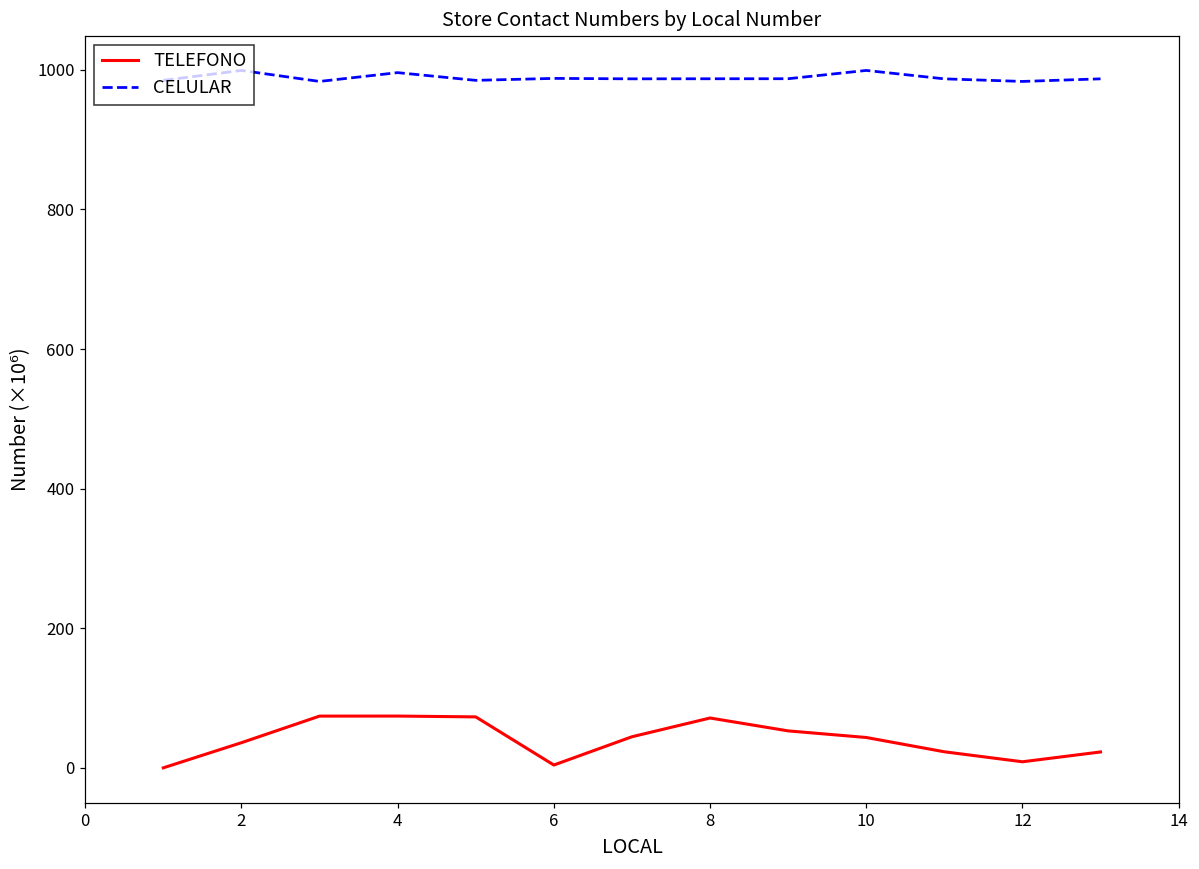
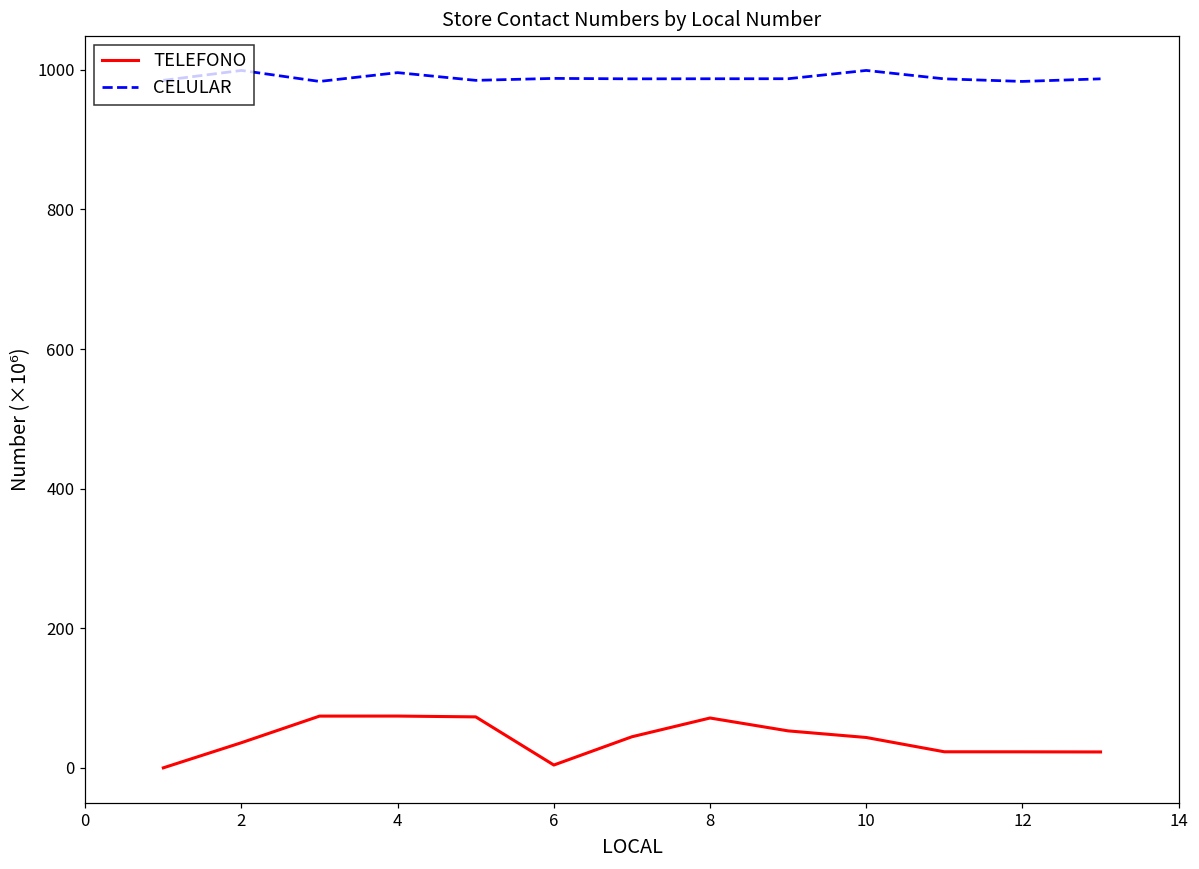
  {
    "TELEFONO": {
      "2": 40,
      "4": 70,
      "6": 0,
      "8": 70,
      "10": 40,
-     "12": 10
+     "12": 20
    },
    "CELULAR": {
      "4": 1000,
      "6": 990,
      "8": 990,
      "10": 1000,
      "12": 980
    }
  }
